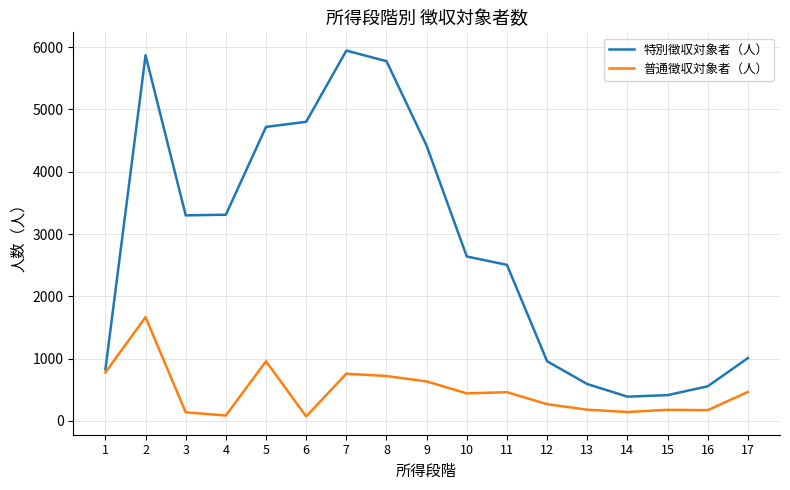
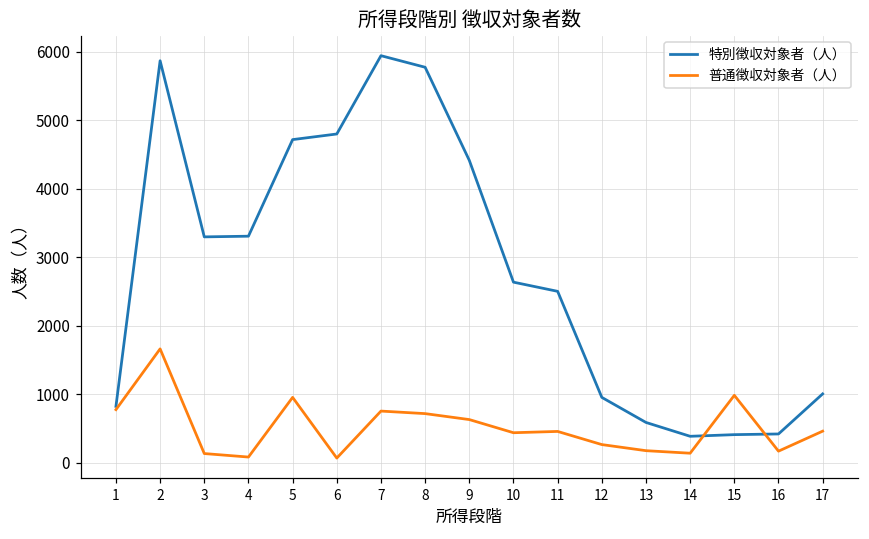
  {
    "特別徴収対象者（人）": {
      "1": 800,
      "2": 5900,
      "3": 3300,
      "4": 3300,
      "5": 4700,
      "6": 4800,
      "7": 5900,
      "8": 5800,
      "9": 4400,
      "10": 2600,
      "11": 2500,
      "12": 1000,
      "13": 600,
      "14": 400,
      "15": 400,
-     "16": 600,
+     "16": 400,
      "17": 1000
    },
    "普通徴収対象者（人）": {
      "1": 800,
      "2": 1700,
      "3": 100,
      "4": 100,
      "5": 1000,
      "6": 100,
      "7": 800,
      "8": 700,
      "9": 600,
      "10": 400,
      "11": 500,
      "12": 300,
      "13": 200,
      "14": 100,
-     "15": 200,
+     "15": 1000,
      "16": 200,
      "17": 500
    }
  }
